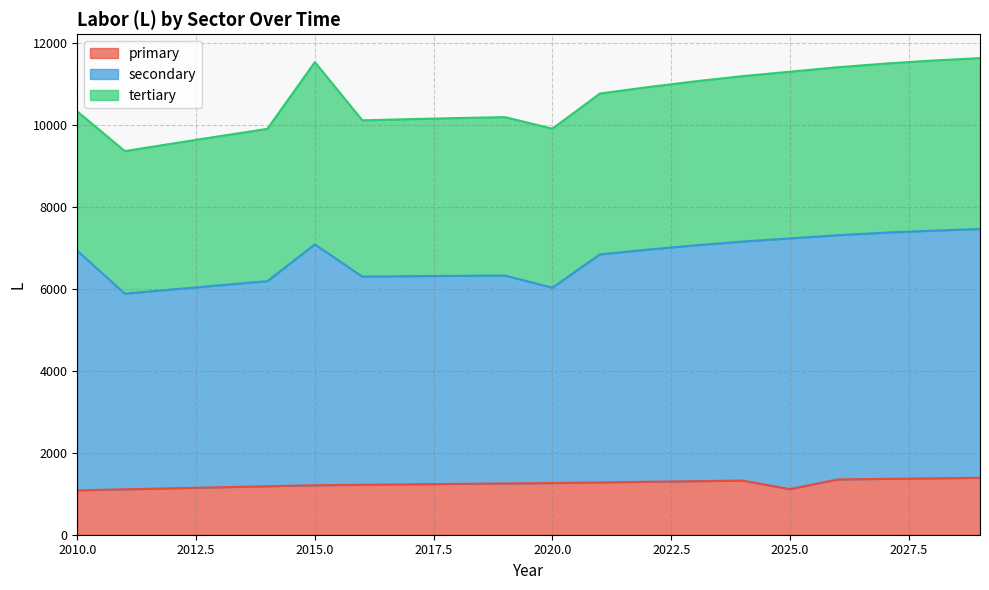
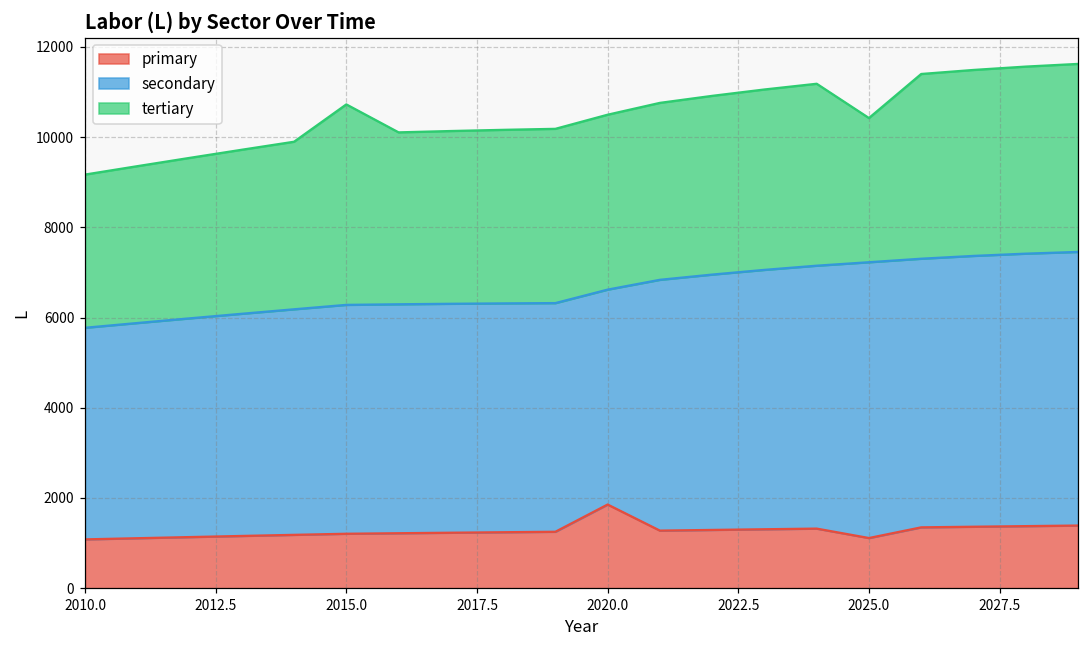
  {
    "primary": {
      "2010.0": 1100,
      "2015.0": 1200,
-     "2020.0": 1300,
+     "2020.0": 1900,
      "2025.0": 1100
    },
    "secondary": {
-     "2010.0": 5800,
-     "2015.0": 5900,
+     "2010.0": 4700,
+     "2015.0": 5100,
      "2020.0": 4800,
      "2025.0": 6100
    },
    "tertiary": {
      "2010.0": 3400,
      "2015.0": 4400,
      "2020.0": 3900,
-     "2025.0": 4100
+     "2025.0": 3200
    }
  }
